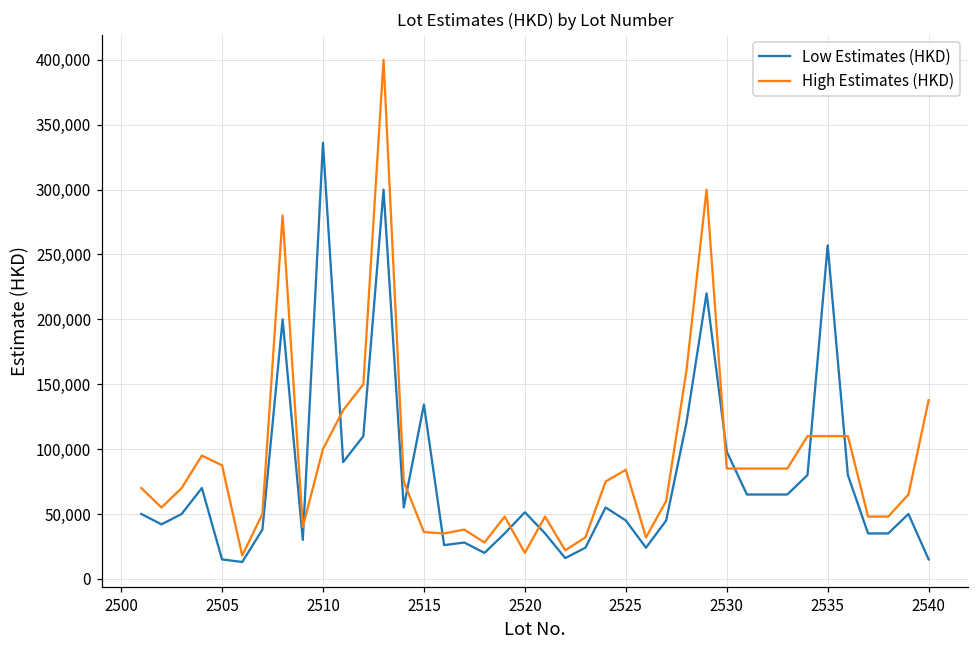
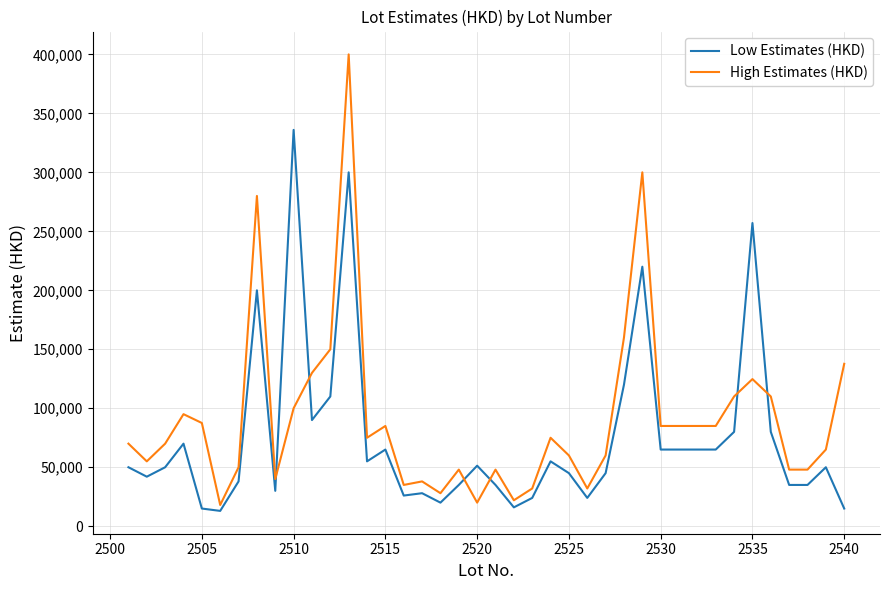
  {
    "Low Estimates (HKD)": {
      "2505": "15,000",
      "2510": "336,000",
-     "2515": "134,000",
+     "2515": "65,000",
      "2520": "51,000",
      "2525": "45,000",
-     "2530": "98,000",
+     "2530": "65,000",
      "2535": "257,000",
      "2540": "15,000"
    },
    "High Estimates (HKD)": {
      "2505": "88,000",
      "2510": "100,000",
-     "2515": "36,000",
+     "2515": "85,000",
      "2520": "20,000",
-     "2525": "84,000",
+     "2525": "60,000",
      "2530": "85,000",
-     "2535": "110,000",
+     "2535": "125,000",
      "2540": "138,000"
    }
  }
